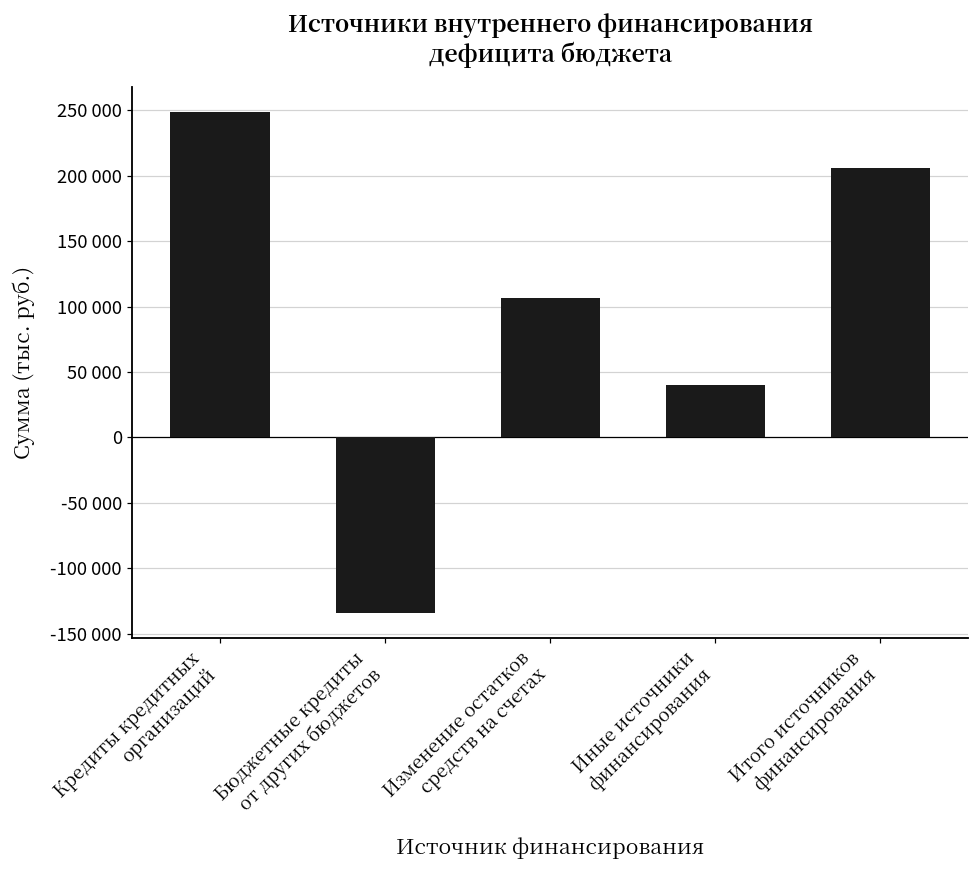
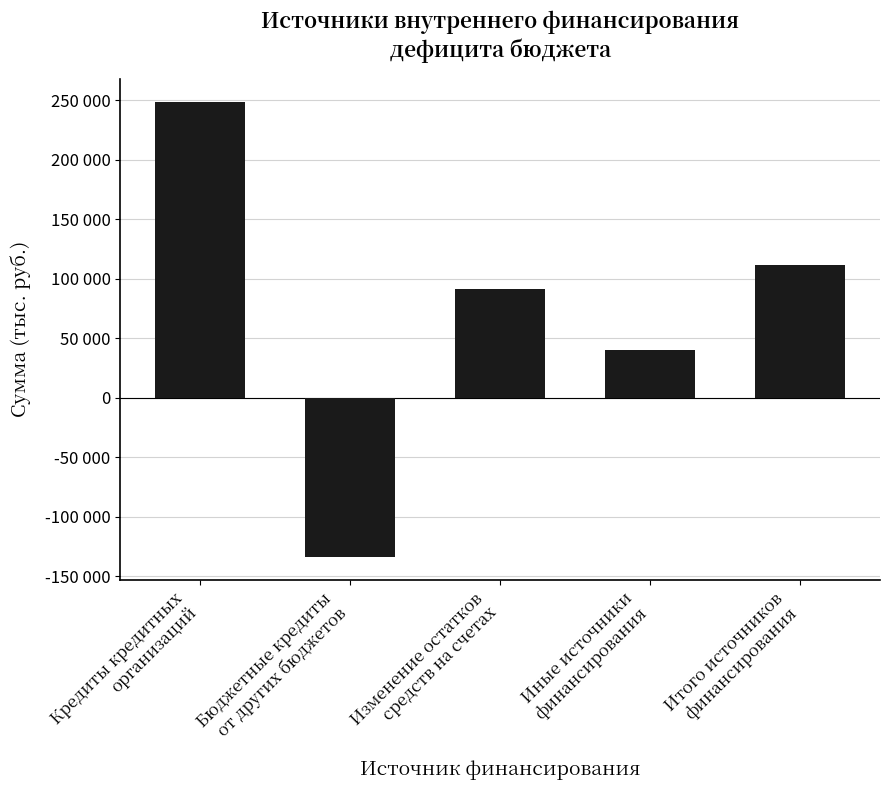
  {
    "Кредиты кредитных организаций": 249000,
    "Бюджетные кредиты от других бюджетов": -134000,
-   "Изменение остатков средств на счетах": 107000,
+   "Изменение остатков средств на счетах": 91000,
    "Иные источники финансирования": 40000,
-   "Итого источников финансирования": 206000
+   "Итого источников финансирования": 112000
  }
